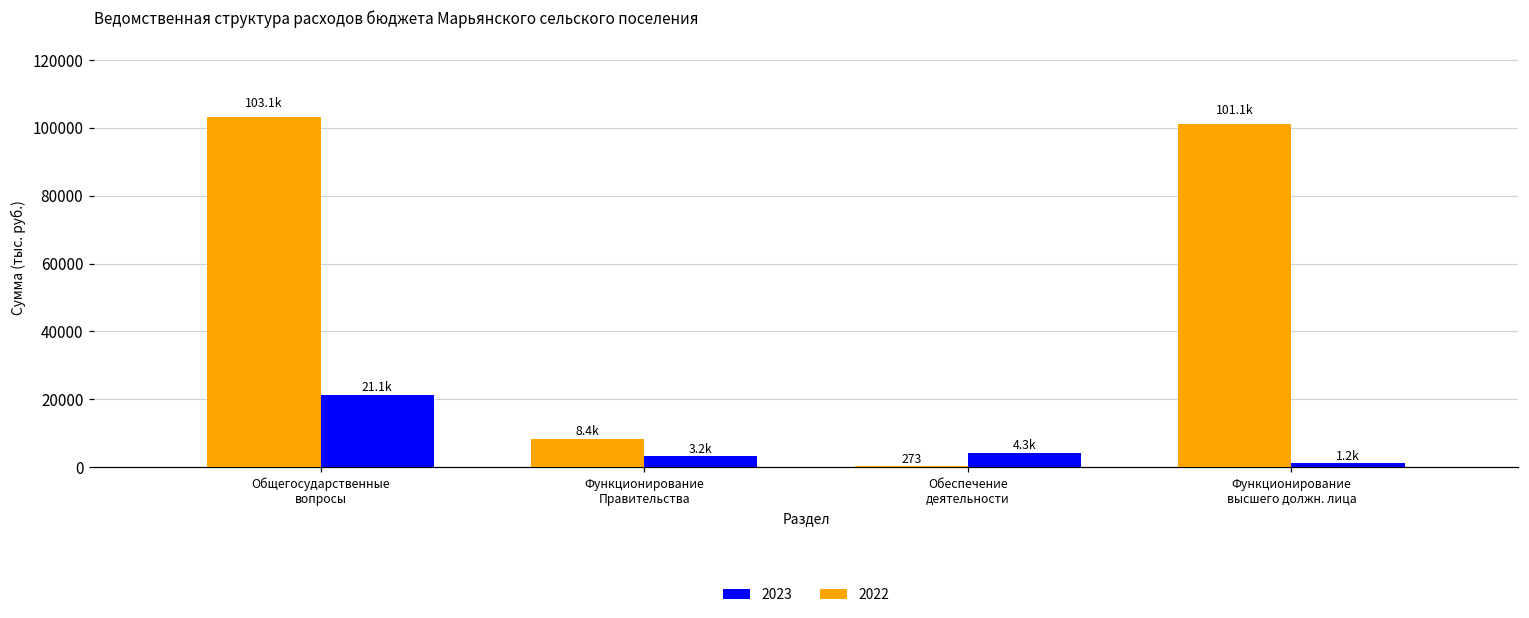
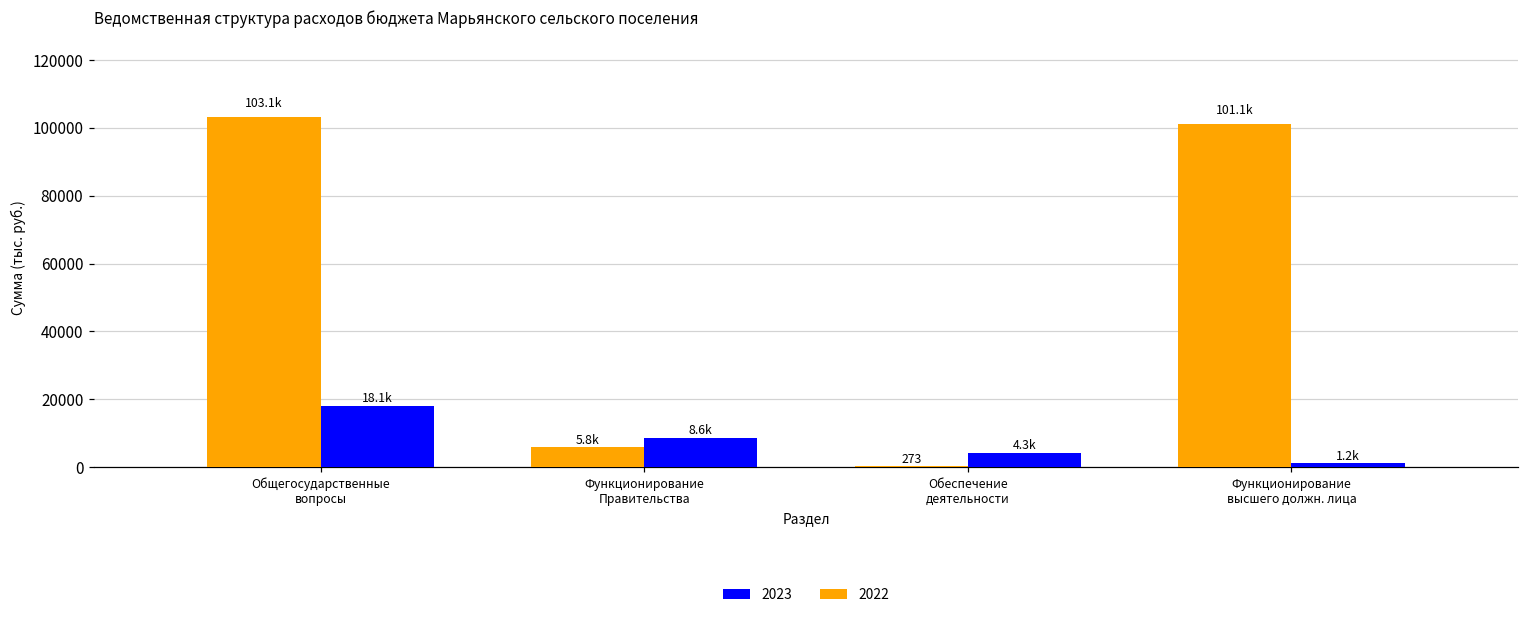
  {
    "2022": {
      "Общегосударственные вопросы": "103.1k",
-     "Функционирование Правительства": "8.4k",
+     "Функционирование Правительства": "5.8k",
      "Обеспечение деятельности": "273",
      "Функционирование высшего должн. лица": "101.1k"
    },
    "2023": {
-     "Общегосударственные вопросы": "21.1k",
-     "Функционирование Правительства": "3.2k",
+     "Общегосударственные вопросы": "18.1k",
+     "Функционирование Правительства": "8.6k",
      "Обеспечение деятельности": "4.3k",
      "Функционирование высшего должн. лица": "1.2k"
    }
  }
